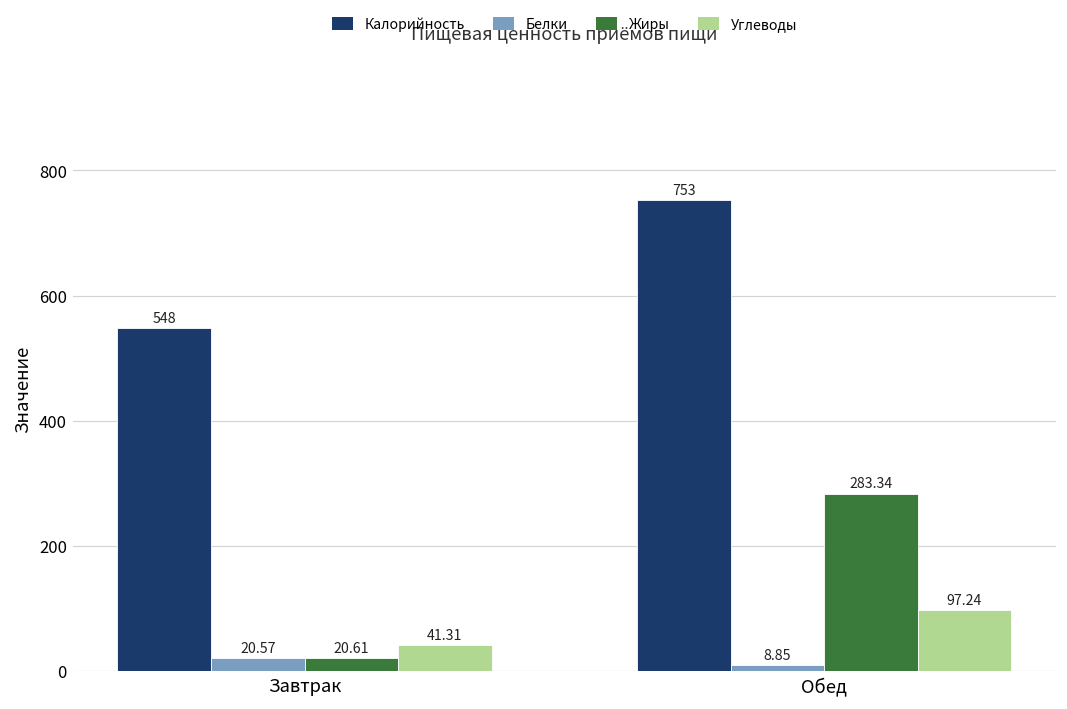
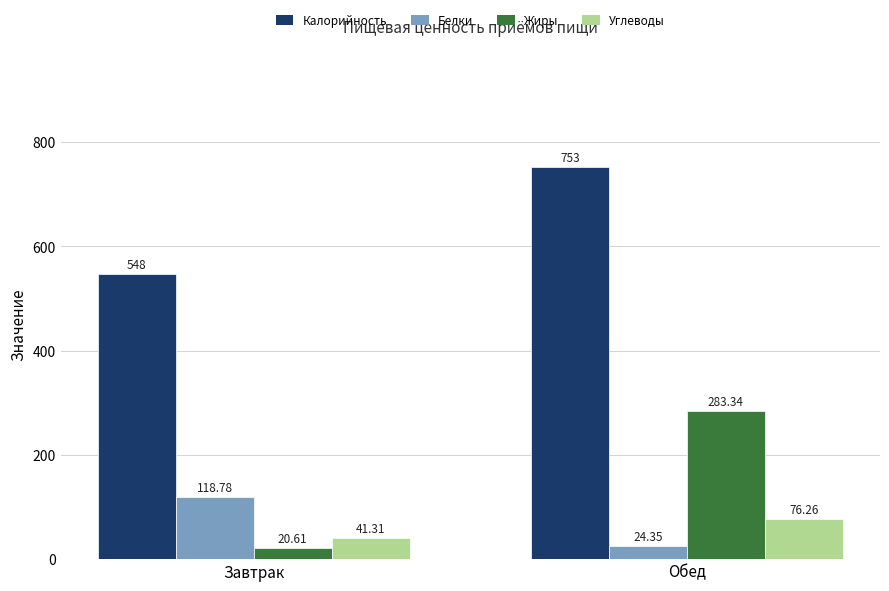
  {
    "Калорийность": {
      "Завтрак": 548,
      "Обед": 753
    },
    "Белки": {
-     "Завтрак": 20.57,
-     "Обед": 8.85
+     "Завтрак": 118.78,
+     "Обед": 24.35
    },
    "Жиры": {
      "Завтрак": 20.61,
      "Обед": 283.34
    },
    "Углеводы": {
      "Завтрак": 41.31,
-     "Обед": 97.24
+     "Обед": 76.26
    }
  }
